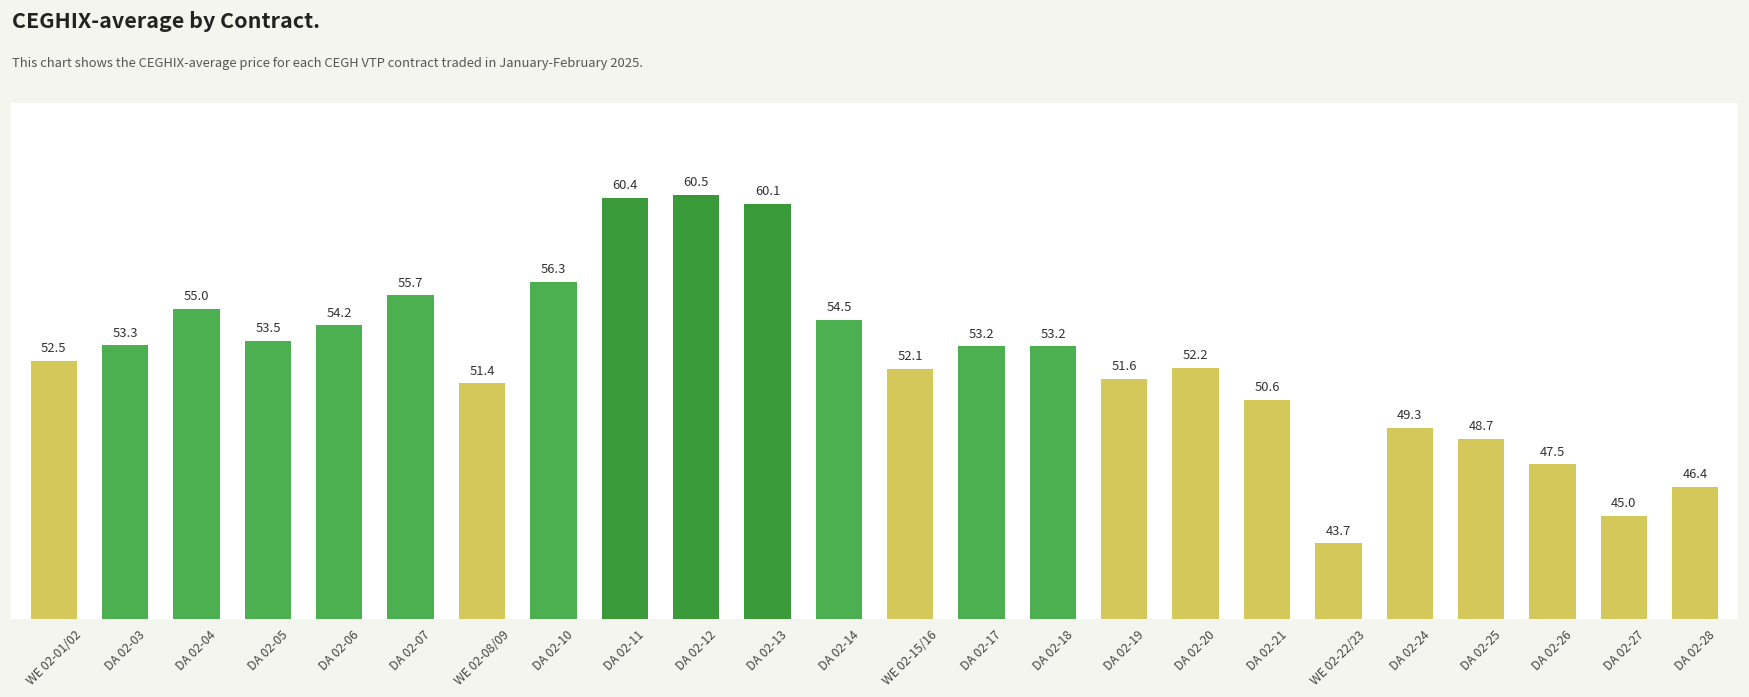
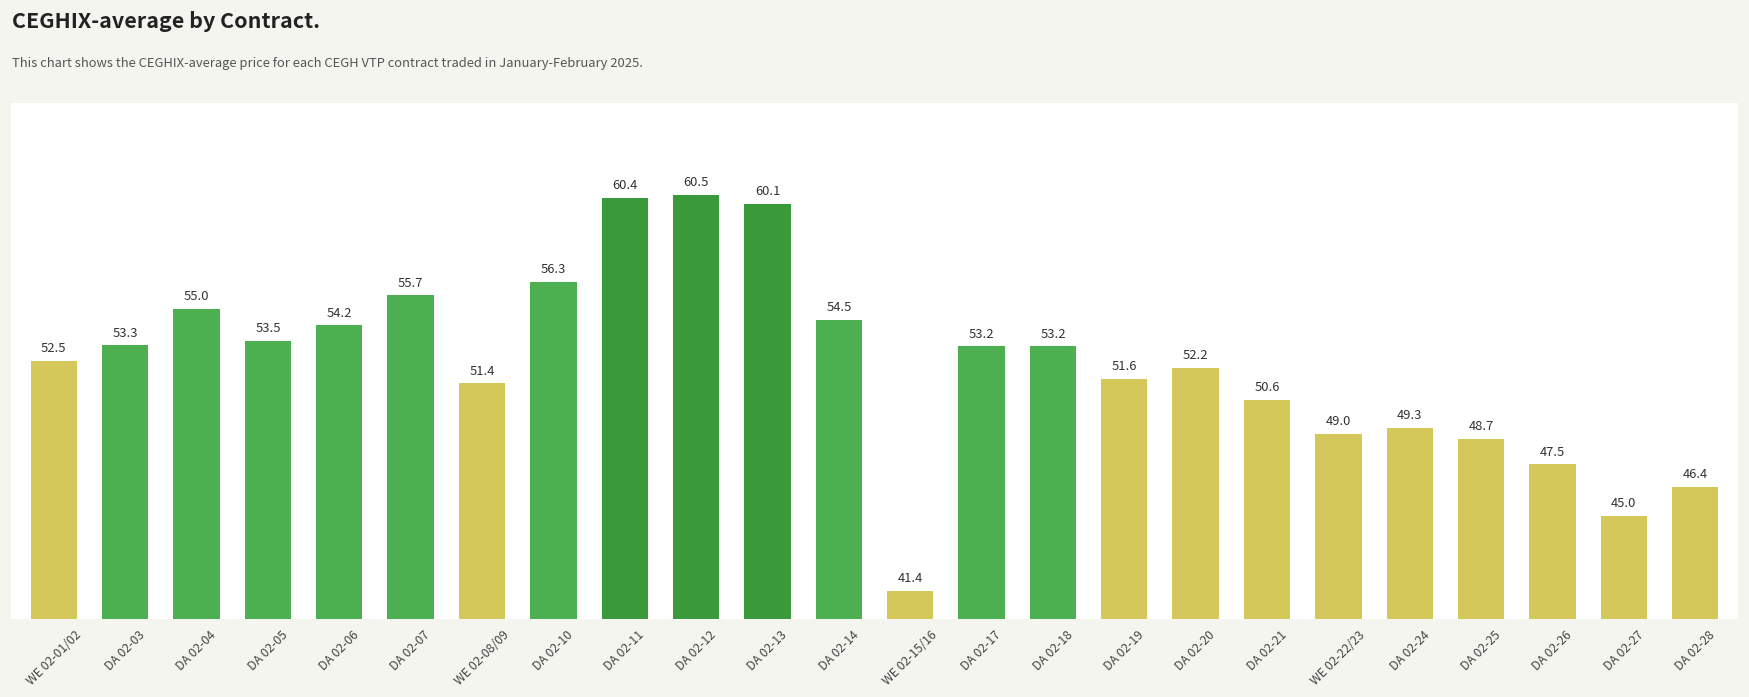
  {
    "WE 02-01/02": 52.5,
    "DA 02-03": 53.3,
    "DA 02-04": 55.0,
    "DA 02-05": 53.5,
    "DA 02-06": 54.2,
    "DA 02-07": 55.7,
    "WE 02-08/09": 51.4,
    "DA 02-10": 56.3,
    "DA 02-11": 60.4,
    "DA 02-12": 60.5,
    "DA 02-13": 60.1,
    "DA 02-14": 54.5,
-   "WE 02-15/16": 52.1,
+   "WE 02-15/16": 41.4,
    "DA 02-17": 53.2,
    "DA 02-18": 53.2,
    "DA 02-19": 51.6,
    "DA 02-20": 52.2,
    "DA 02-21": 50.6,
-   "WE 02-22/23": 43.7,
+   "WE 02-22/23": 49.0,
    "DA 02-24": 49.3,
    "DA 02-25": 48.7,
    "DA 02-26": 47.5,
    "DA 02-27": 45.0,
    "DA 02-28": 46.4
  }
